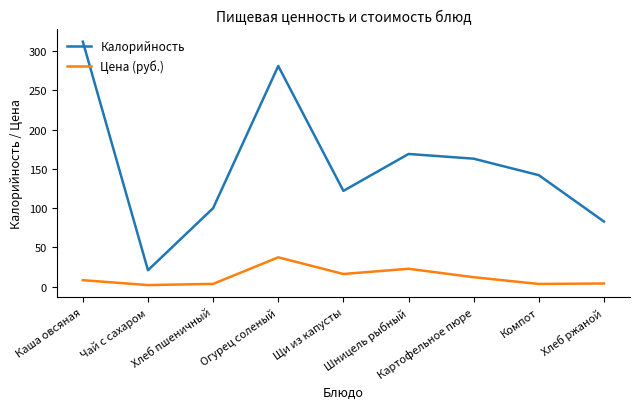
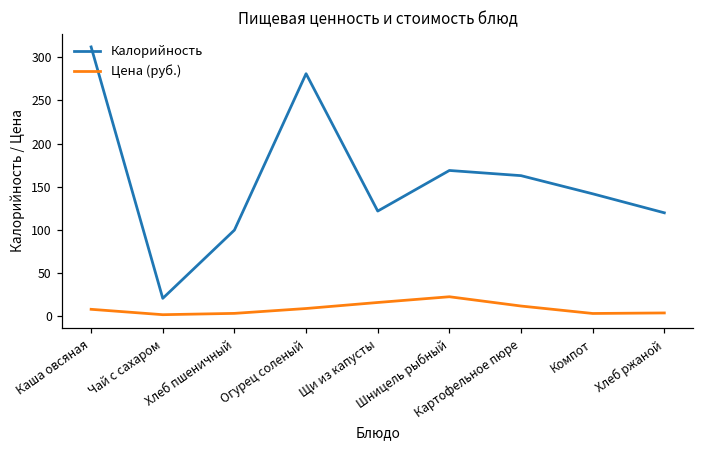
  {
    "Калорийность": {
      "Каша овсяная": 310,
      "Чай с сахаром": 20,
      "Хлеб пшеничный": 100,
      "Огурец соленый": 280,
      "Щи из капусты": 120,
      "Шницель рыбный": 170,
      "Картофельное пюре": 160,
      "Компот": 140,
-     "Хлеб ржаной": 80
+     "Хлеб ржаной": 120
    },
    "Цена (руб.)": {
      "Каша овсяная": 10,
      "Чай с сахаром": 0,
      "Хлеб пшеничный": 0,
-     "Огурец соленый": 40,
+     "Огурец соленый": 10,
      "Щи из капусты": 20,
      "Шницель рыбный": 20,
      "Картофельное пюре": 10,
      "Компот": 0,
      "Хлеб ржаной": 0
    }
  }
